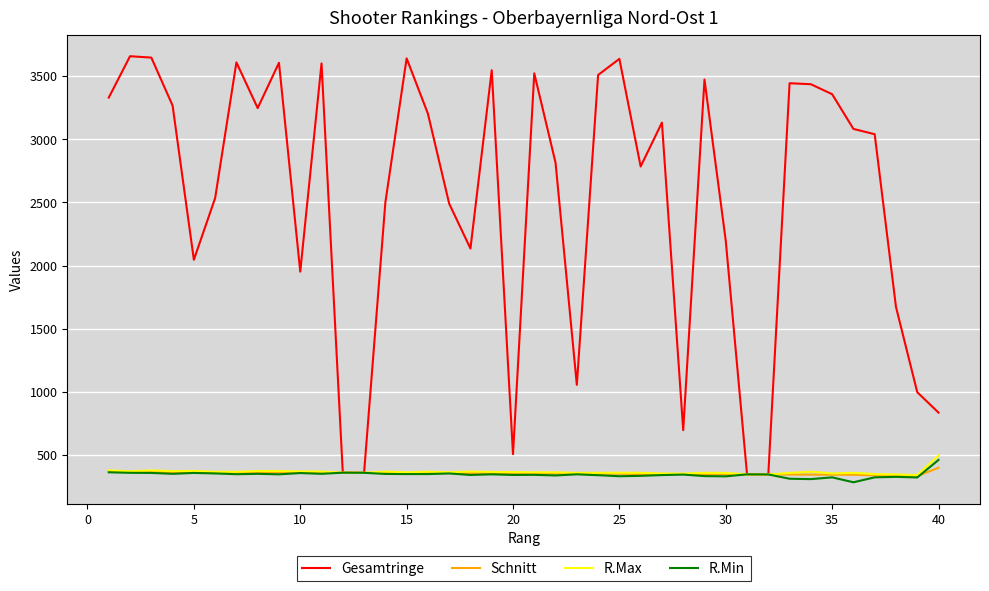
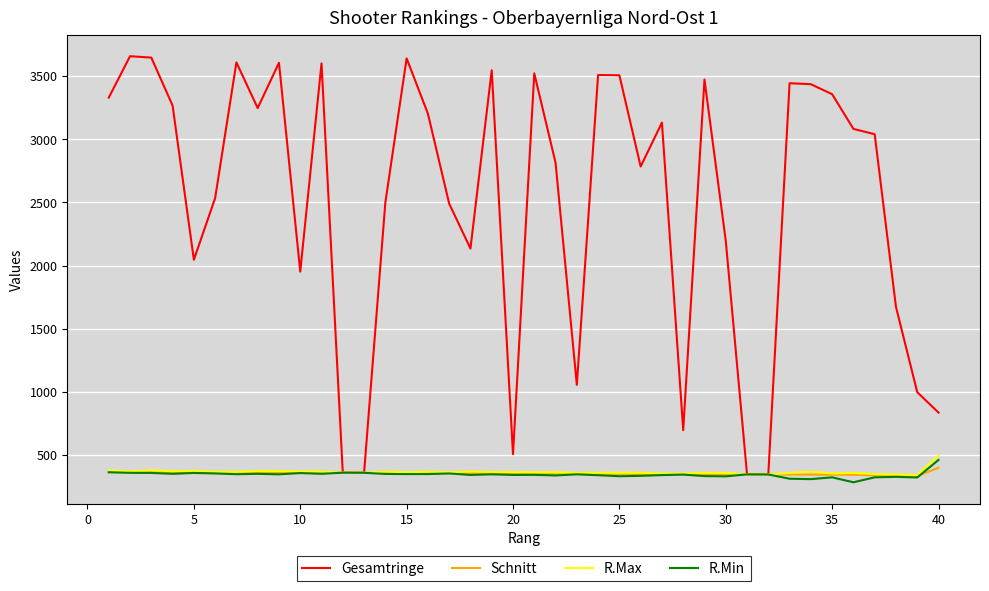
  {
    "Gesamtringe": {
      "5": 2050,
      "10": 1950,
      "15": 3640,
      "20": 510,
-     "25": 3640,
+     "25": 3510,
      "30": 2200,
      "35": 3360,
      "40": 840
    },
    "Schnitt": {
      "40": 400
    },
    "R.Max": {
      "40": 500
    },
    "R.Min": {
      "35": 320,
      "40": 460
    }
  }
